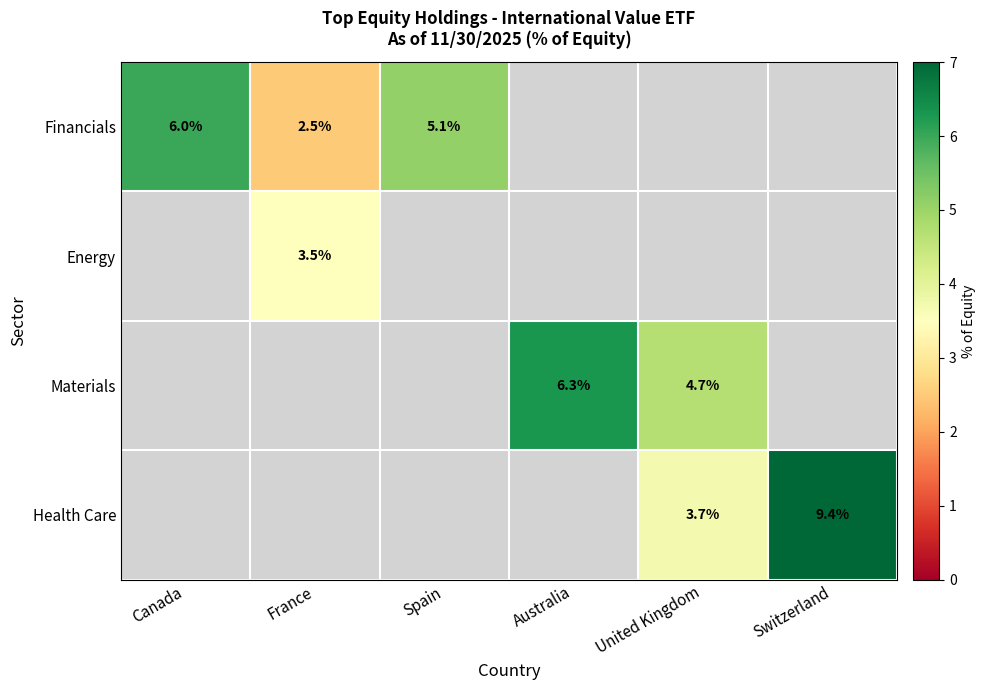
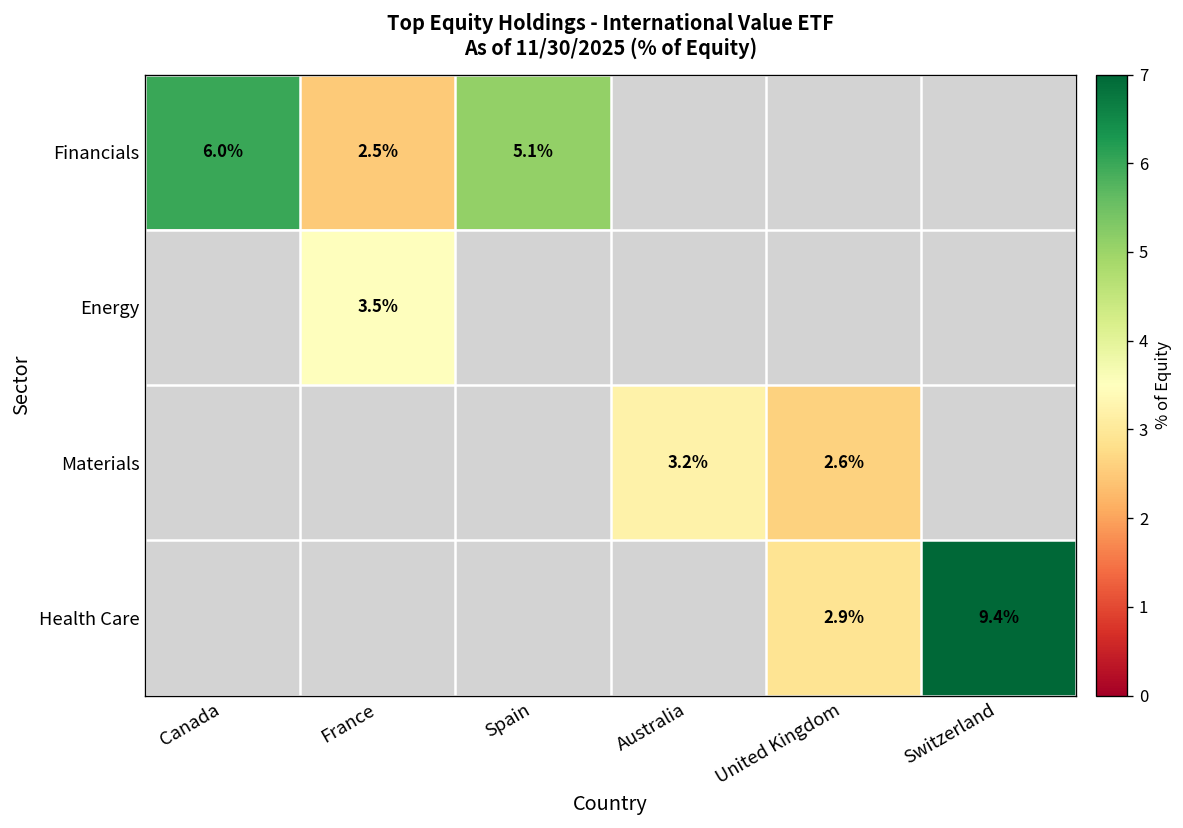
  {
    "Financials": {
      "Canada": "6.0%",
      "France": "2.5%",
      "Spain": "5.1%"
    },
    "Energy": {
      "France": "3.5%"
    },
    "Materials": {
-     "Australia": "6.3%",
-     "United Kingdom": "4.7%"
+     "Australia": "3.2%",
+     "United Kingdom": "2.6%"
    },
    "Health Care": {
-     "United Kingdom": "3.7%",
+     "United Kingdom": "2.9%",
      "Switzerland": "9.4%"
    }
  }
